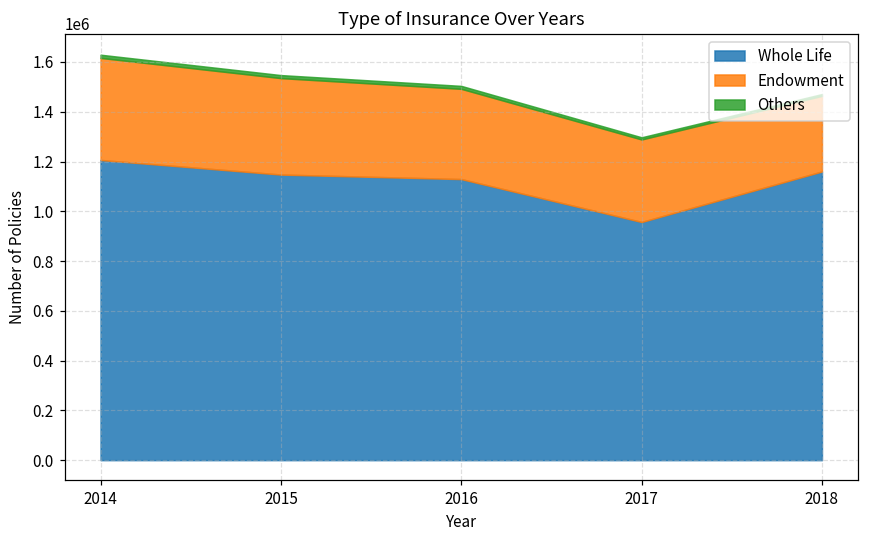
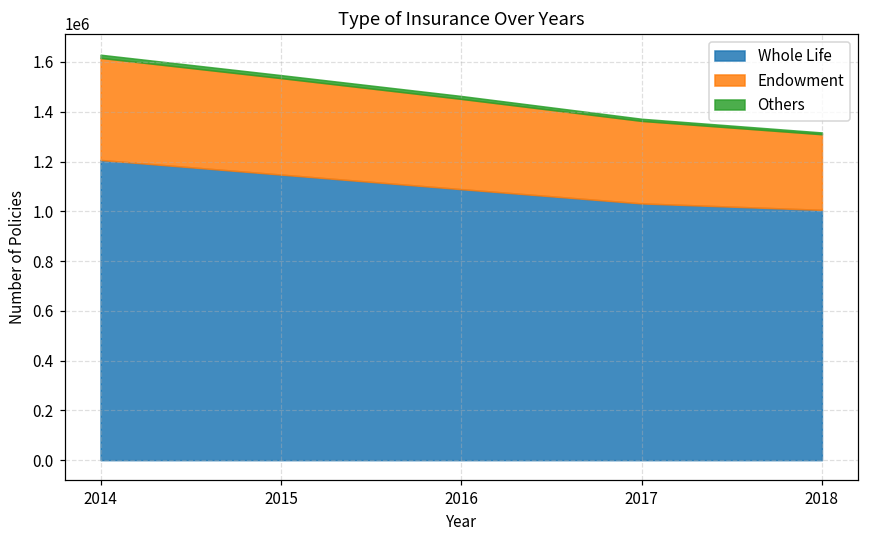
  {
    "Whole Life": {
      "2014": 1210000,
      "2015": 1150000,
-     "2016": 1130000,
-     "2017": 960000,
-     "2018": 1160000
+     "2016": 1090000,
+     "2017": 1030000,
+     "2018": 1010000
    },
    "Endowment": {
      "2014": 410000,
      "2015": 390000,
      "2016": 360000
    },
    "Others": {
      "2014": 10000,
      "2015": 10000,
      "2016": 10000
    }
  }
